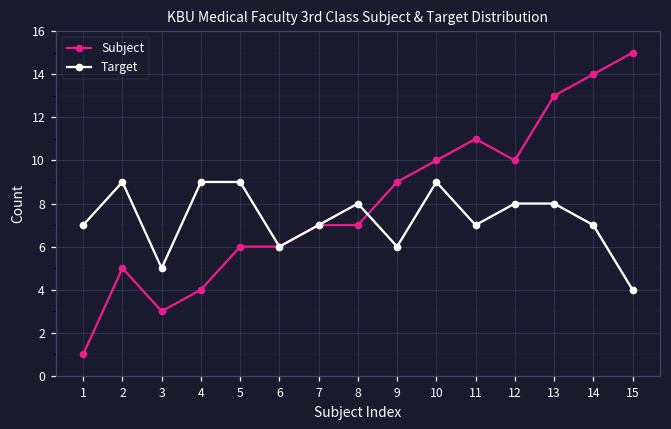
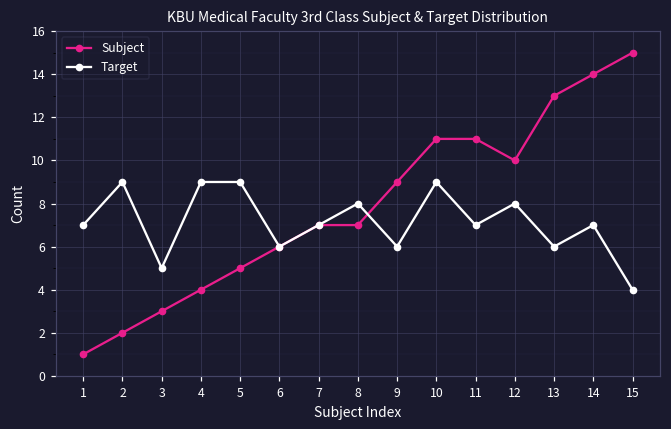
  {
    "Subject": {
      "1": 1,
-     "2": 5,
+     "2": 2,
      "3": 3,
      "4": 4,
-     "5": 6,
+     "5": 5,
      "8": 7,
      "9": 9,
-     "10": 10,
+     "10": 11,
      "11": 11,
      "12": 10,
      "13": 13,
      "14": 14,
      "15": 15
    },
    "Target": {
      "1": 7,
      "2": 9,
      "3": 5,
      "4": 9,
      "5": 9,
      "8": 8,
      "9": 6,
      "10": 9,
      "11": 7,
      "12": 8,
-     "13": 8,
+     "13": 6,
      "14": 7,
      "15": 4
    }
  }
